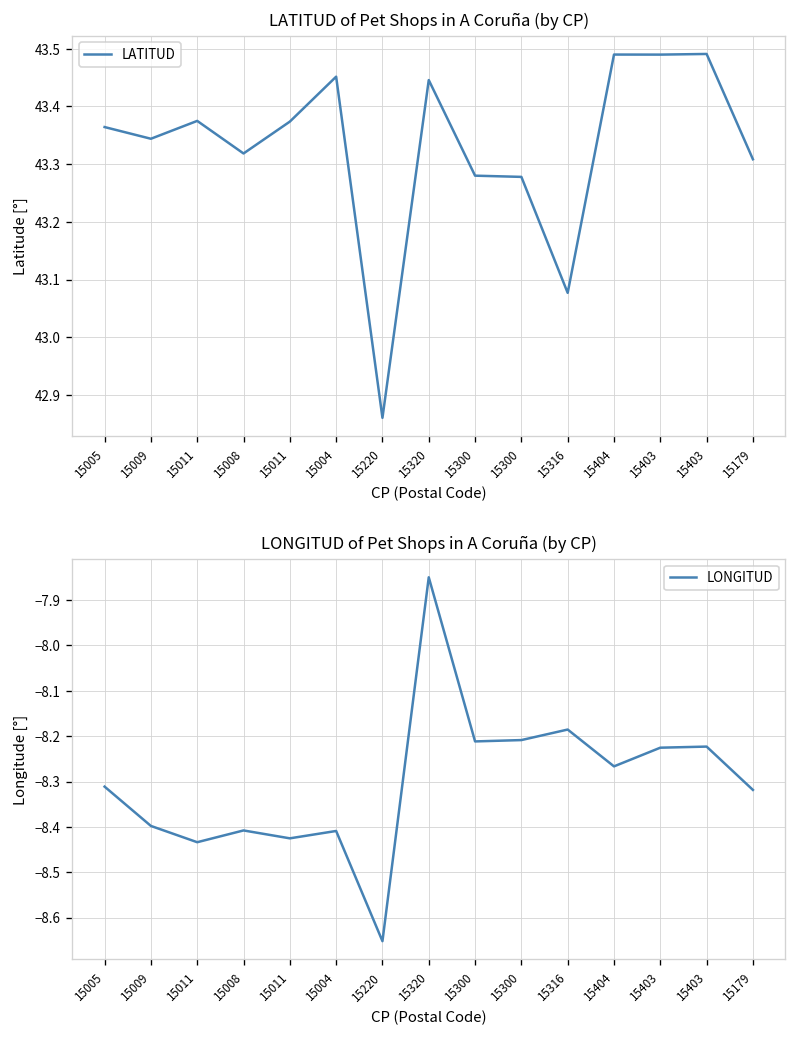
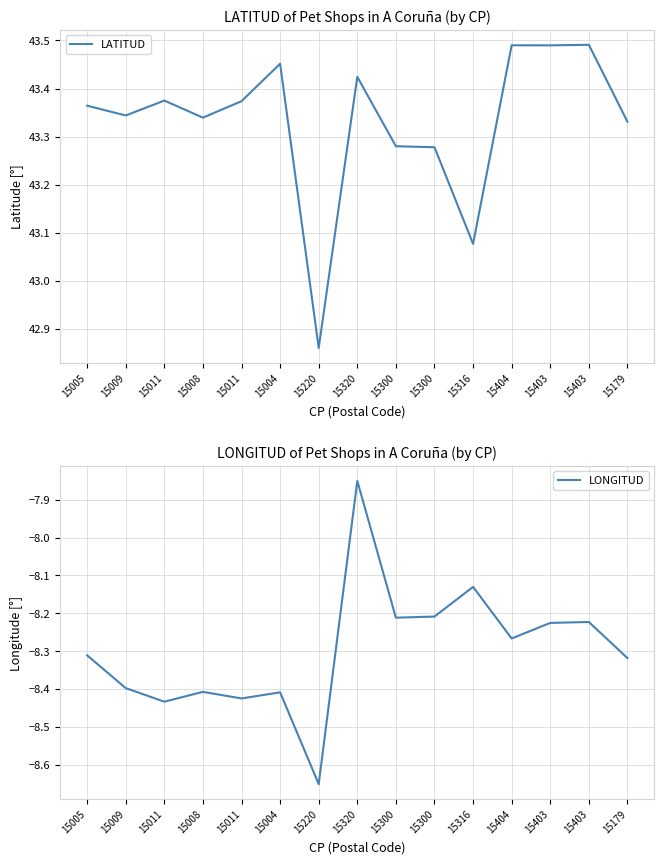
  {
    "LATITUD of Pet Shops in A Coruña (by CP)": {
      "15005": 43.36,
      "15009": 43.34,
-     "15008": 43.32,
+     "15008": 43.34,
      "15004": 43.45,
      "15220": 42.86,
-     "15320": 43.45,
+     "15320": 43.42,
      "15316": 43.08,
      "15404": 43.49,
-     "15179": 43.31
+     "15179": 43.33
    },
    "LONGITUD of Pet Shops in A Coruña (by CP)": {
      "15005": -8.31,
      "15009": -8.40,
      "15008": -8.41,
      "15004": -8.41,
      "15220": -8.65,
      "15320": -7.85,
-     "15316": -8.19,
+     "15316": -8.13,
      "15404": -8.27,
      "15179": -8.32
    }
  }
